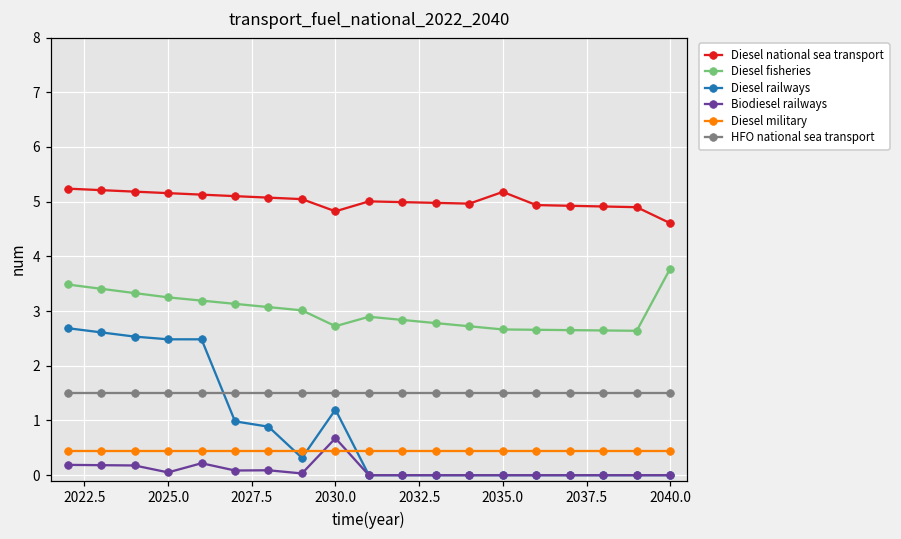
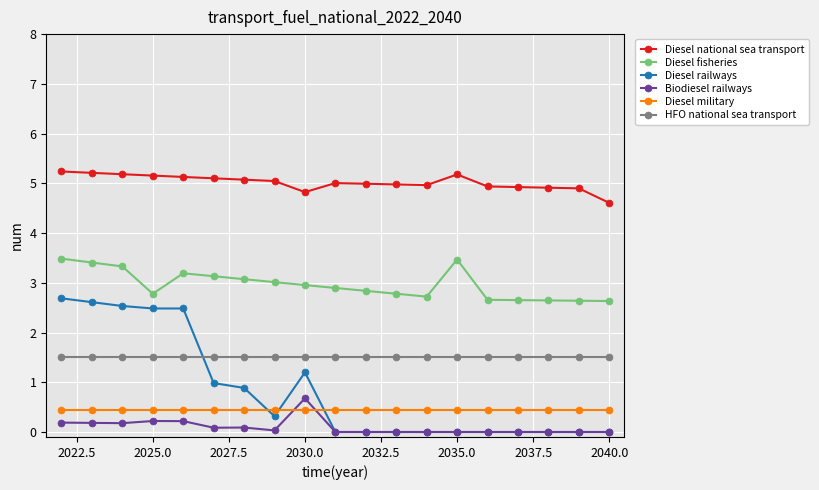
  {
    "Diesel national sea transport": {
      "2025.0": 5.2,
      "2030.0": 4.8,
      "2035.0": 5.2,
      "2040.0": 4.6
    },
    "Diesel fisheries": {
-     "2025.0": 3.3,
-     "2030.0": 2.7,
-     "2035.0": 2.7,
-     "2040.0": 3.8
+     "2025.0": 2.8,
+     "2030.0": 3.0,
+     "2035.0": 3.5,
+     "2040.0": 2.6
    },
    "Diesel railways": {
      "2025.0": 2.5,
      "2030.0": 1.2
    },
    "Biodiesel railways": {
-     "2025.0": 0.1,
+     "2025.0": 0.2,
      "2030.0": 0.7
    },
    "Diesel military": {
      "2025.0": 0.4,
      "2030.0": 0.4,
      "2035.0": 0.4,
      "2040.0": 0.4
    },
    "HFO national sea transport": {
      "2025.0": 1.5,
      "2030.0": 1.5,
      "2035.0": 1.5,
      "2040.0": 1.5
    }
  }
